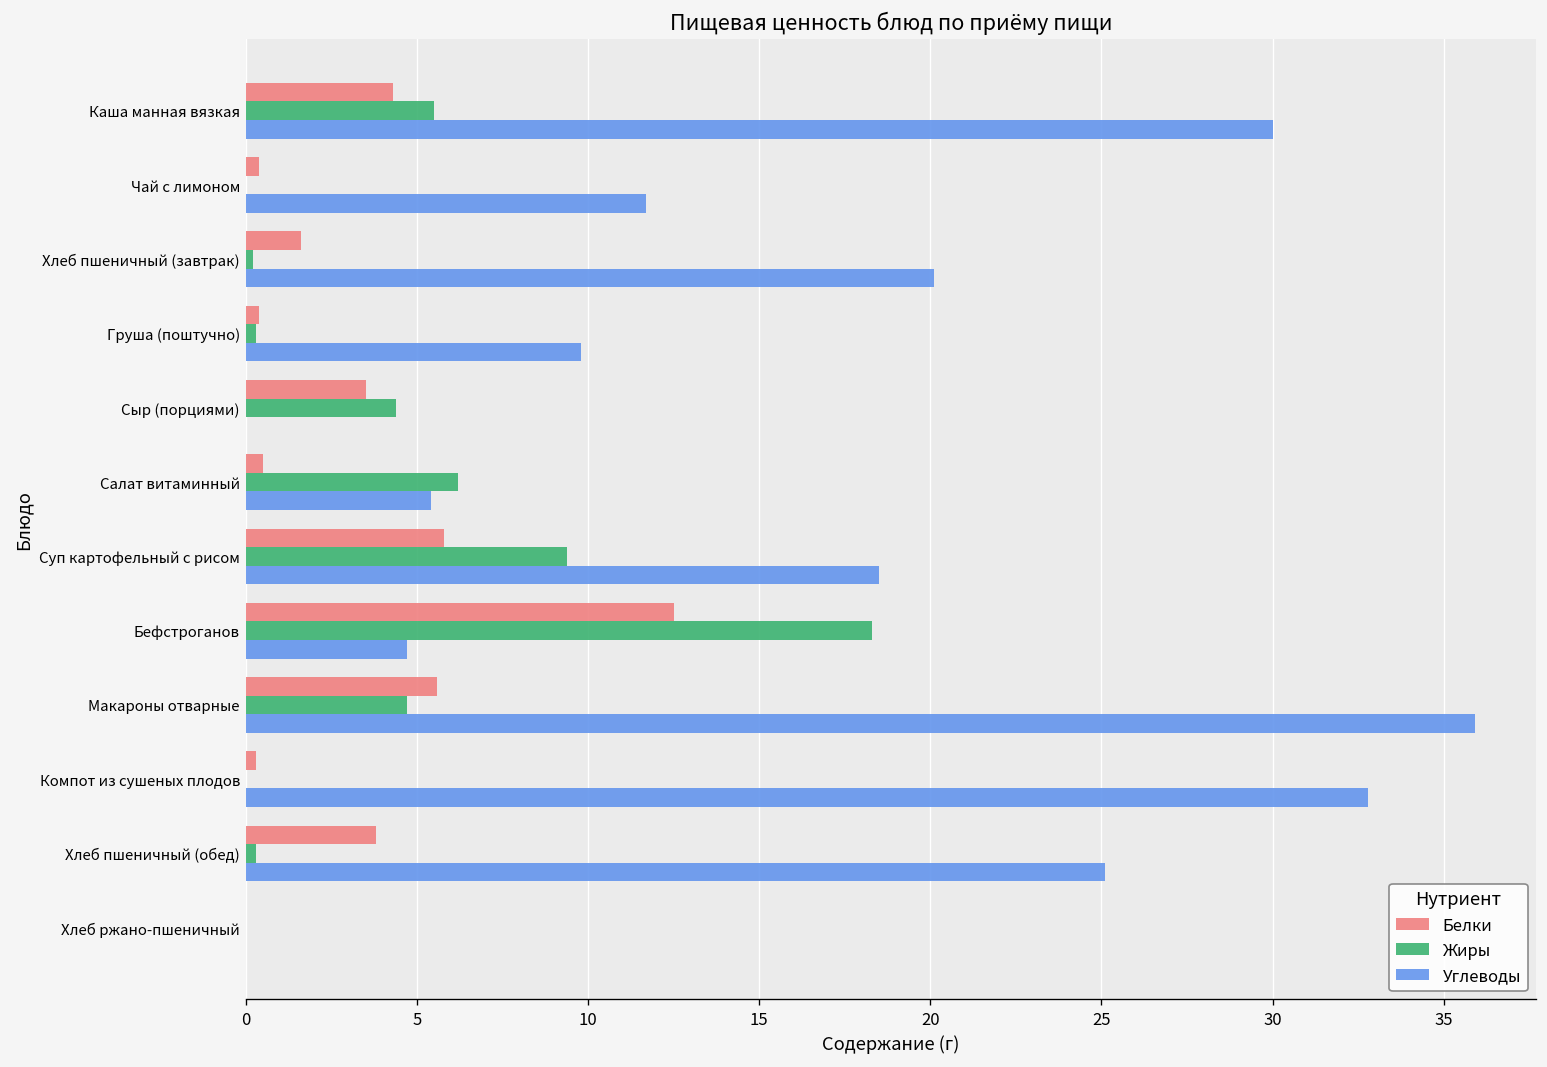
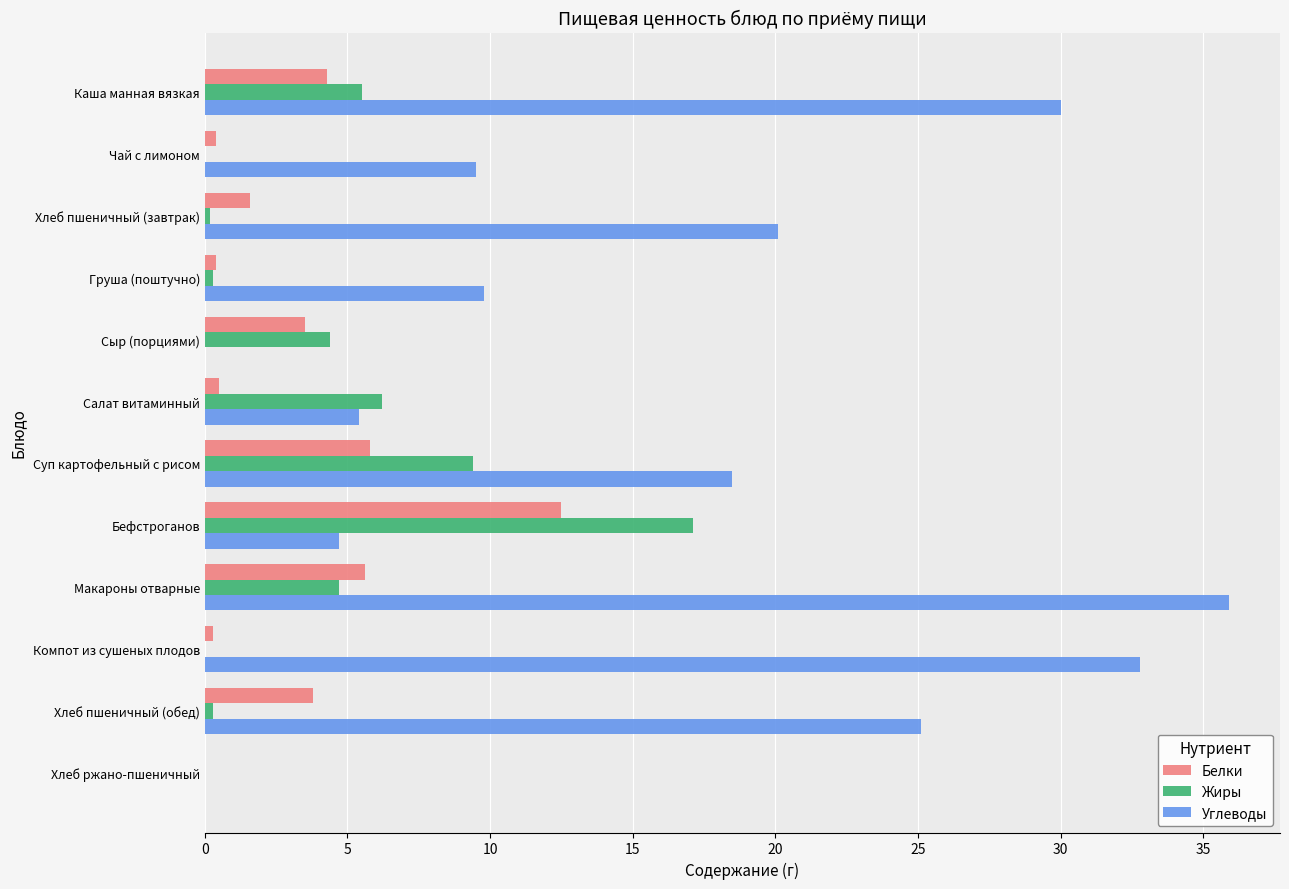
  {
    "Белки": {
      "Каша манная вязкая": 4.3,
      "Чай с лимоном": 0.4,
      "Хлеб пшеничный (завтрак)": 1.6,
      "Груша (поштучно)": 0.4,
      "Сыр (порциями)": 3.5,
      "Салат витаминный": 0.5,
      "Суп картофельный с рисом": 5.8,
      "Бефстроганов": 12.5,
      "Макароны отварные": 5.6,
      "Компот из сушеных плодов": 0.3,
      "Хлеб пшеничный (обед)": 3.8,
      "Хлеб ржано-пшеничный": 0.0
    },
    "Жиры": {
      "Каша манная вязкая": 5.5,
      "Чай с лимоном": 0.0,
      "Хлеб пшеничный (завтрак)": 0.2,
      "Груша (поштучно)": 0.3,
      "Сыр (порциями)": 4.4,
      "Салат витаминный": 6.2,
      "Суп картофельный с рисом": 9.4,
-     "Бефстроганов": 18.3,
+     "Бефстроганов": 17.1,
      "Макароны отварные": 4.7,
      "Компот из сушеных плодов": 0.0,
      "Хлеб пшеничный (обед)": 0.3,
      "Хлеб ржано-пшеничный": 0.0
    },
    "Углеводы": {
      "Каша манная вязкая": 30.0,
-     "Чай с лимоном": 11.7,
+     "Чай с лимоном": 9.5,
      "Хлеб пшеничный (завтрак)": 20.1,
      "Груша (поштучно)": 9.8,
      "Сыр (порциями)": 0.0,
      "Салат витаминный": 5.4,
      "Суп картофельный с рисом": 18.5,
      "Бефстроганов": 4.7,
      "Макароны отварные": 35.9,
      "Компот из сушеных плодов": 32.8,
      "Хлеб пшеничный (обед)": 25.1,
      "Хлеб ржано-пшеничный": 0.0
    }
  }
